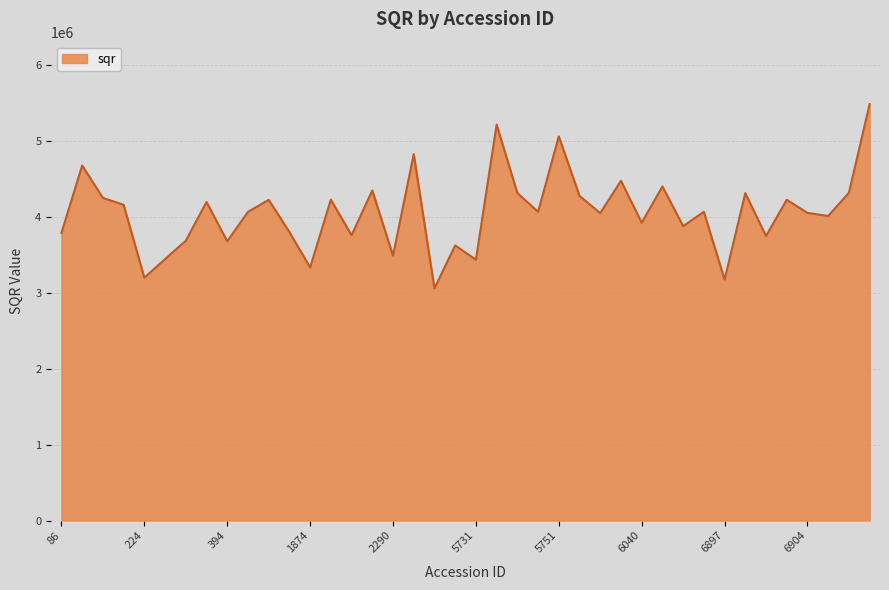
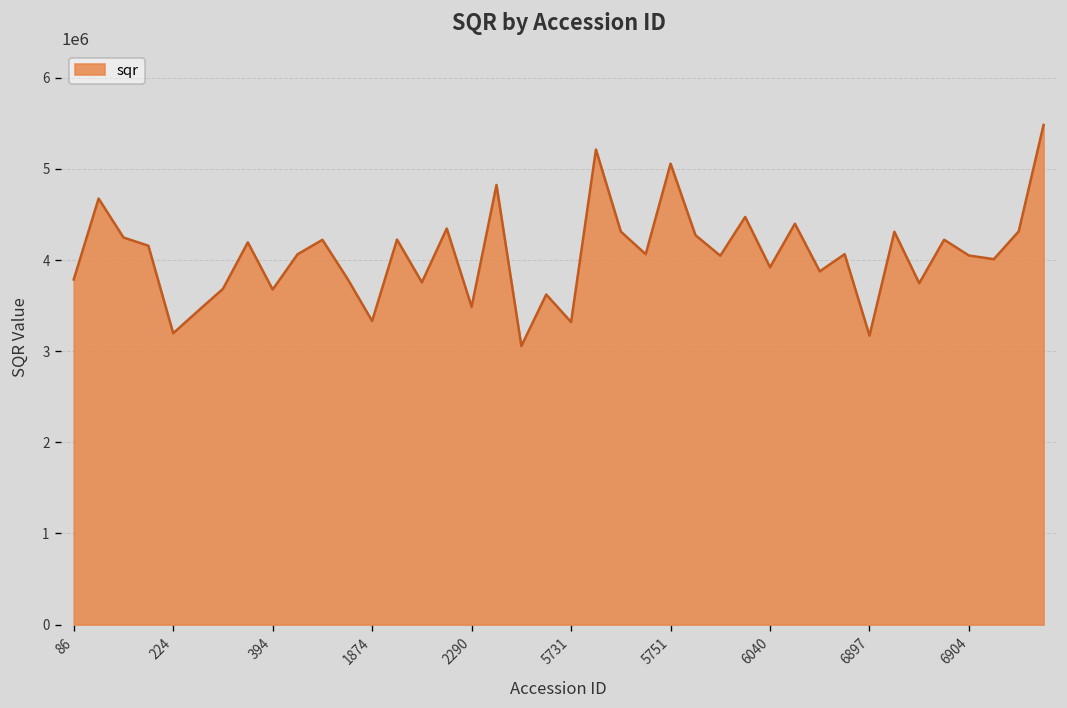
  {
    "86": 3800000,
    "224": 3200000,
    "394": 3700000,
    "1874": 3300000,
    "2290": 3500000,
-   "5731": 3400000,
+   "5731": 3300000,
    "5751": 5100000,
    "6040": 3900000,
    "6897": 3200000,
    "6904": 4100000
  }
